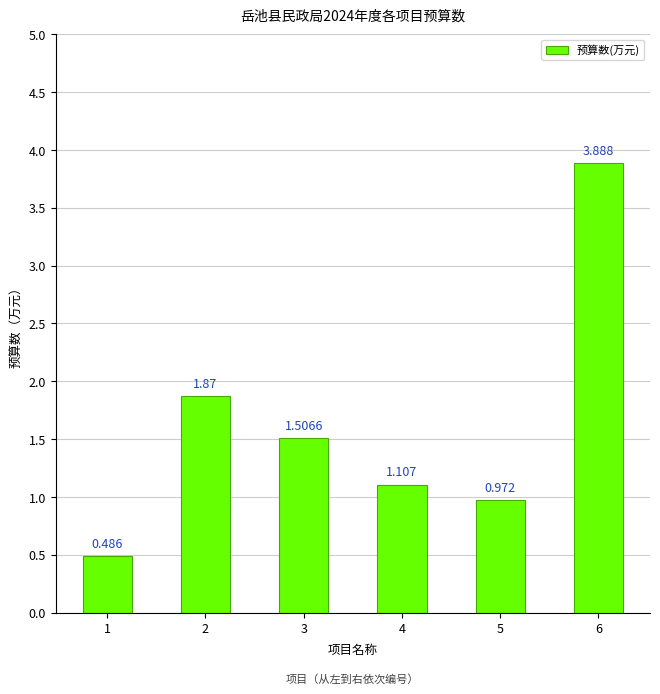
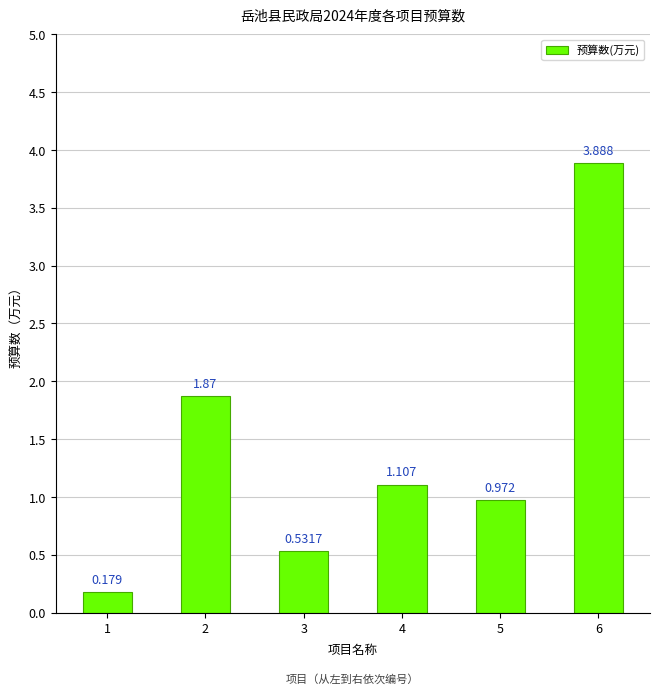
  {
-   "1": 0.486,
+   "1": 0.179,
    "2": 1.87,
-   "3": 1.5066,
+   "3": 0.5317,
    "4": 1.107,
    "5": 0.972,
    "6": 3.888
  }
